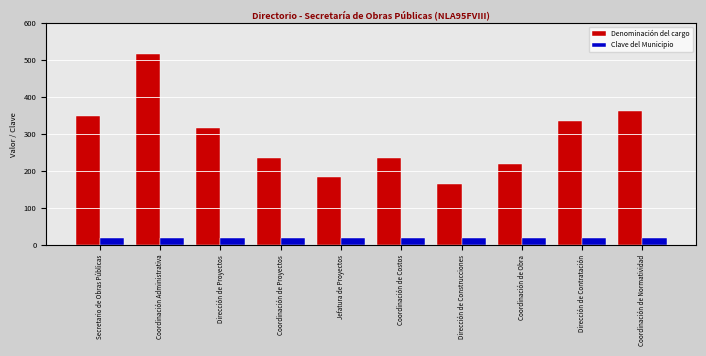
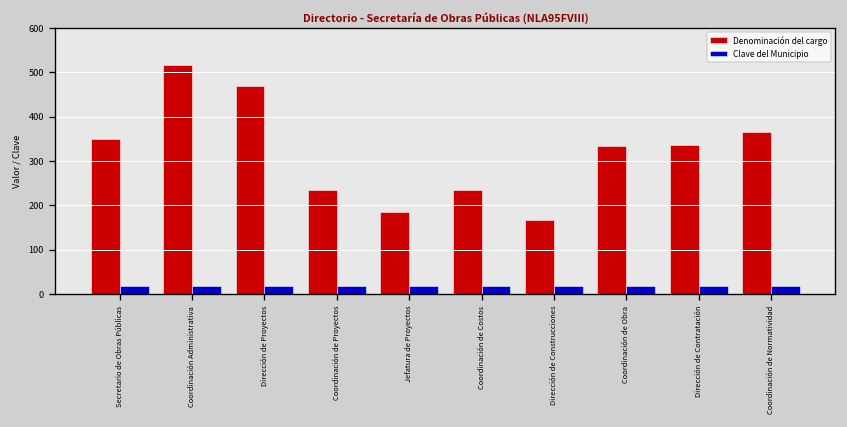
  {
    "Denominación del cargo": {
      "Secretario de Obras Públicas": 350,
      "Coordinación Administrativa": 520,
-     "Dirección de Proyectos": 320,
+     "Dirección de Proyectos": 470,
      "Coordinación de Proyectos": 240,
      "Jefatura de Proyectos": 180,
      "Coordinación de Costos": 240,
      "Dirección de Construcciones": 170,
-     "Coordinación de Obra": 220,
+     "Coordinación de Obra": 330,
      "Dirección de Contratación": 340,
      "Coordinación de Normatividad": 360
    },
    "Clave del Municipio": {
      "Secretario de Obras Públicas": 20,
      "Coordinación Administrativa": 20,
      "Dirección de Proyectos": 20,
      "Coordinación de Proyectos": 20,
      "Jefatura de Proyectos": 20,
      "Coordinación de Costos": 20,
      "Dirección de Construcciones": 20,
      "Coordinación de Obra": 20,
      "Dirección de Contratación": 20,
      "Coordinación de Normatividad": 20
    }
  }
